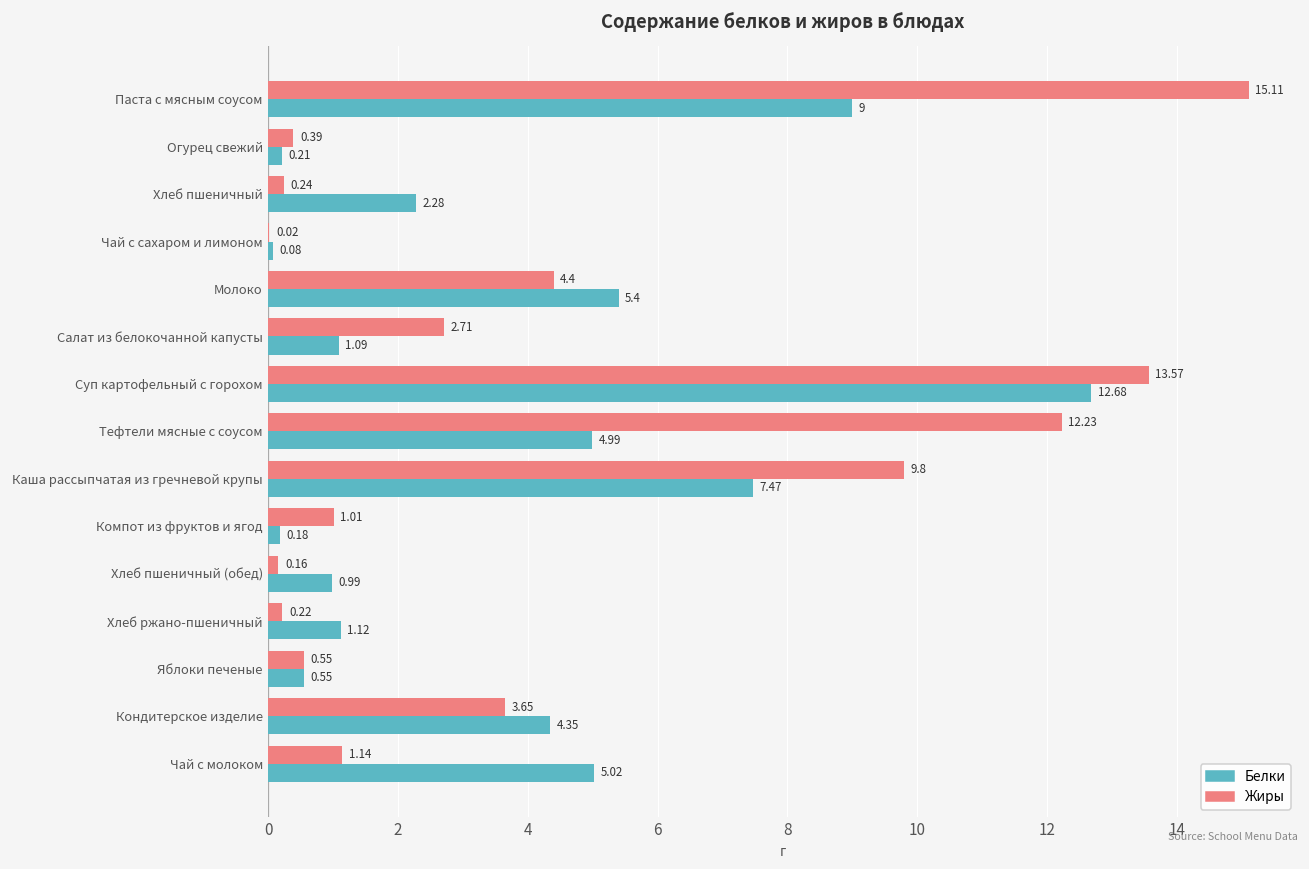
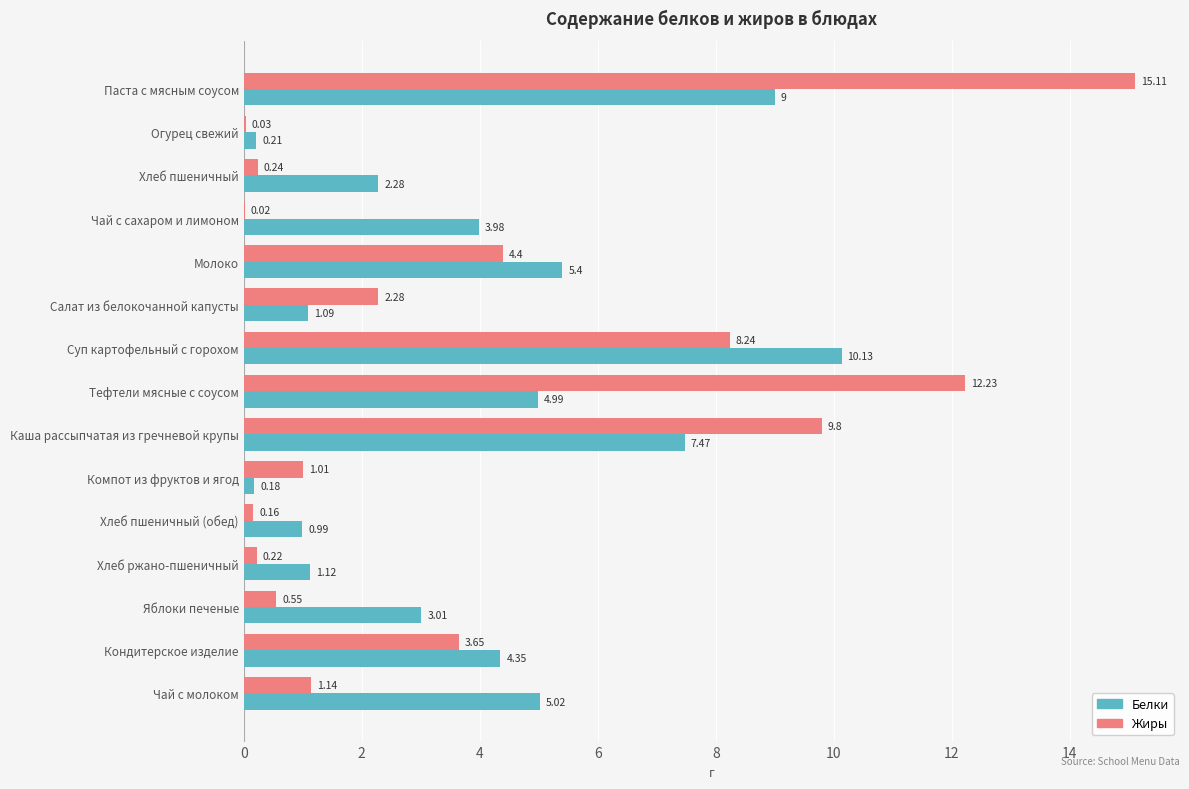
  {
    "Белки": {
      "Паста с мясным соусом": 9,
      "Огурец свежий": 0.21,
      "Хлеб пшеничный": 2.28,
-     "Чай с сахаром и лимоном": 0.08,
+     "Чай с сахаром и лимоном": 3.98,
      "Молоко": 5.4,
      "Салат из белокочанной капусты": 1.09,
-     "Суп картофельный с горохом": 12.68,
+     "Суп картофельный с горохом": 10.13,
      "Тефтели мясные с соусом": 4.99,
      "Каша рассыпчатая из гречневой крупы": 7.47,
      "Компот из фруктов и ягод": 0.18,
      "Хлеб пшеничный (обед)": 0.99,
      "Хлеб ржано-пшеничный": 1.12,
-     "Яблоки печеные": 0.55,
+     "Яблоки печеные": 3.01,
      "Кондитерское изделие": 4.35,
      "Чай с молоком": 5.02
    },
    "Жиры": {
      "Паста с мясным соусом": 15.11,
-     "Огурец свежий": 0.39,
+     "Огурец свежий": 0.03,
      "Хлеб пшеничный": 0.24,
      "Чай с сахаром и лимоном": 0.02,
      "Молоко": 4.4,
-     "Салат из белокочанной капусты": 2.71,
-     "Суп картофельный с горохом": 13.57,
+     "Салат из белокочанной капусты": 2.28,
+     "Суп картофельный с горохом": 8.24,
      "Тефтели мясные с соусом": 12.23,
      "Каша рассыпчатая из гречневой крупы": 9.8,
      "Компот из фруктов и ягод": 1.01,
      "Хлеб пшеничный (обед)": 0.16,
      "Хлеб ржано-пшеничный": 0.22,
      "Яблоки печеные": 0.55,
      "Кондитерское изделие": 3.65,
      "Чай с молоком": 1.14
    }
  }
